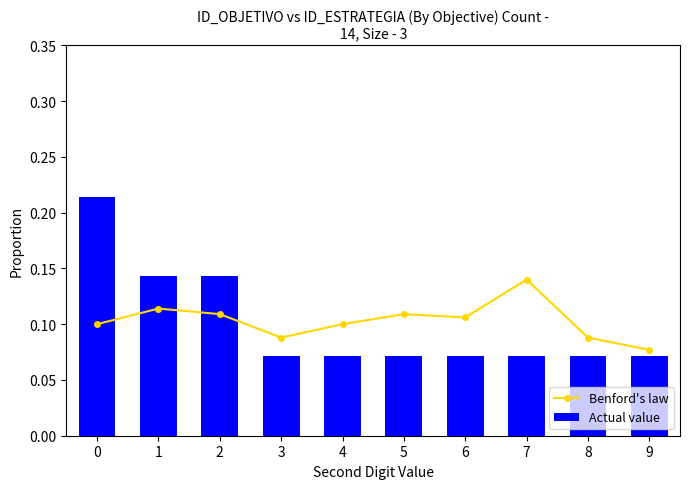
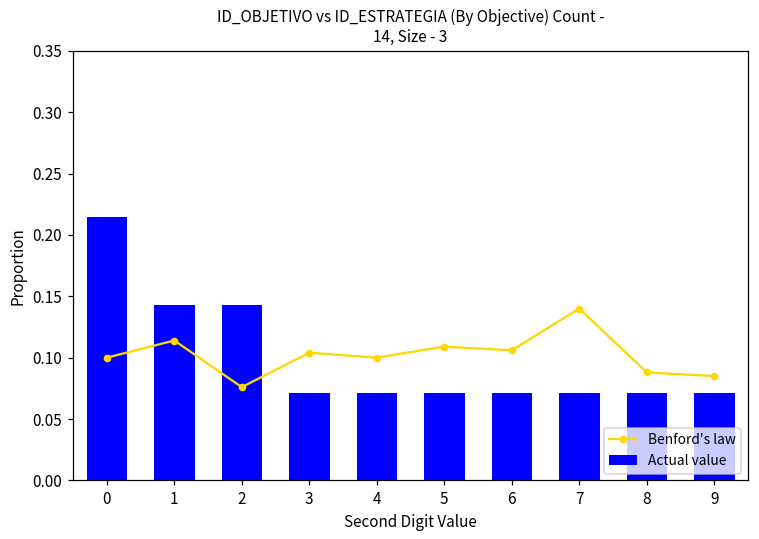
  {
    "Benford's law": {
      "0": 0.100,
      "1": 0.114,
-     "2": 0.109,
-     "3": 0.088,
+     "2": 0.076,
+     "3": 0.104,
      "4": 0.100,
      "5": 0.109,
      "6": 0.106,
      "7": 0.140,
      "8": 0.088,
-     "9": 0.077
+     "9": 0.085
    },
    "Actual value": {
      "0": 0.214,
      "1": 0.143,
      "2": 0.143,
      "3": 0.071,
      "4": 0.071,
      "5": 0.071,
      "6": 0.071,
      "7": 0.071,
      "8": 0.071,
      "9": 0.071
    }
  }
